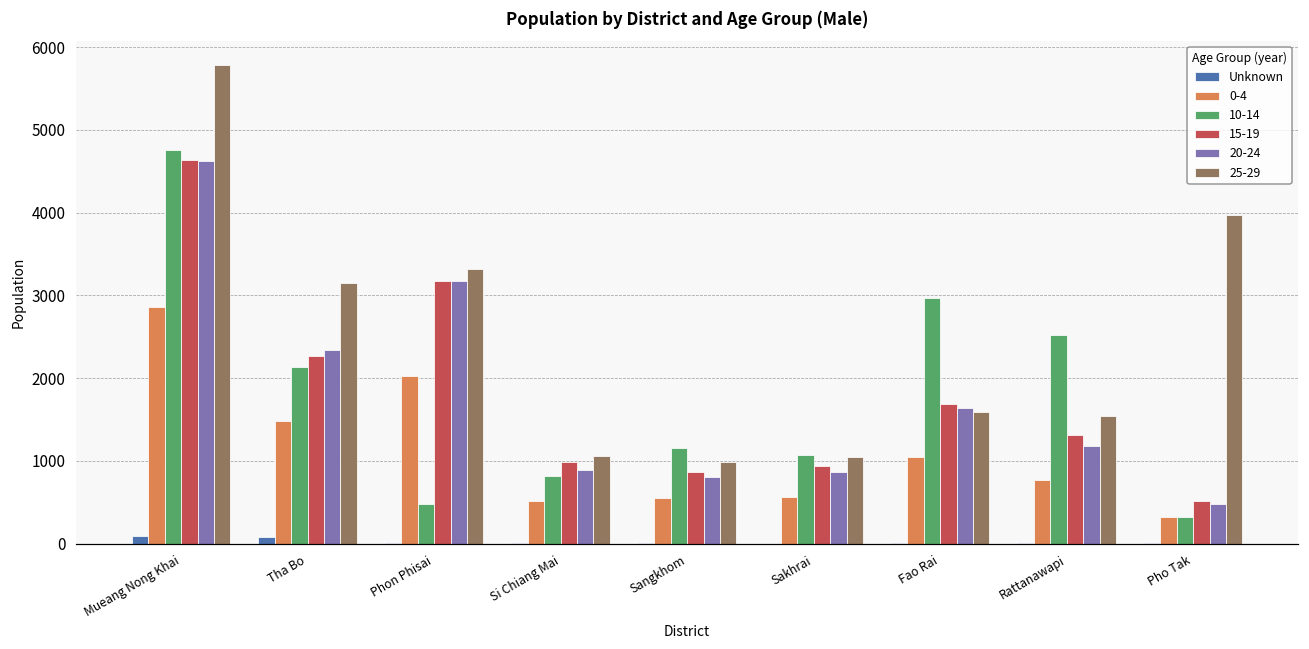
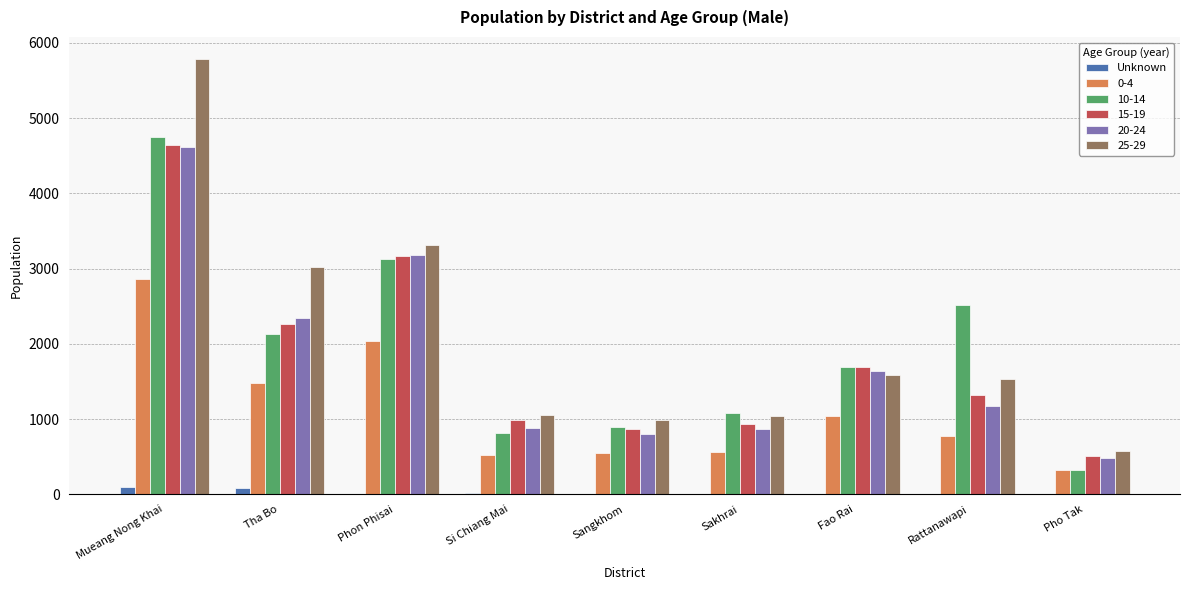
  {
    "10-14": {
      "Mueang Nong Khai": 4800,
      "Tha Bo": 2100,
-     "Phon Phisai": 500,
+     "Phon Phisai": 3100,
      "Si Chiang Mai": 800,
-     "Sangkhom": 1200,
+     "Sangkhom": 900,
      "Sakhrai": 1100,
-     "Fao Rai": 3000,
+     "Fao Rai": 1700,
      "Rattanawapi": 2500,
      "Pho Tak": 300
    },
    "25-29": {
      "Mueang Nong Khai": 5800,
-     "Tha Bo": 3200,
+     "Tha Bo": 3000,
      "Phon Phisai": 3300,
      "Si Chiang Mai": 1100,
      "Sangkhom": 1000,
      "Sakhrai": 1000,
      "Fao Rai": 1600,
      "Rattanawapi": 1500,
-     "Pho Tak": 4000
+     "Pho Tak": 600
    }
  }
